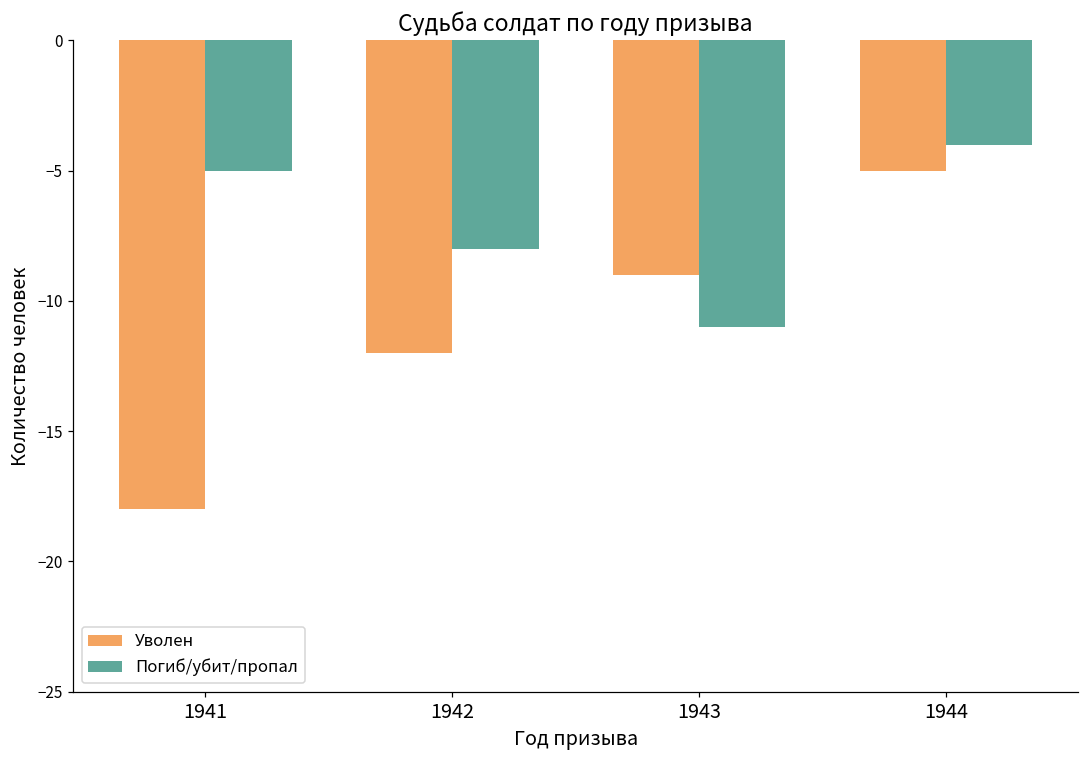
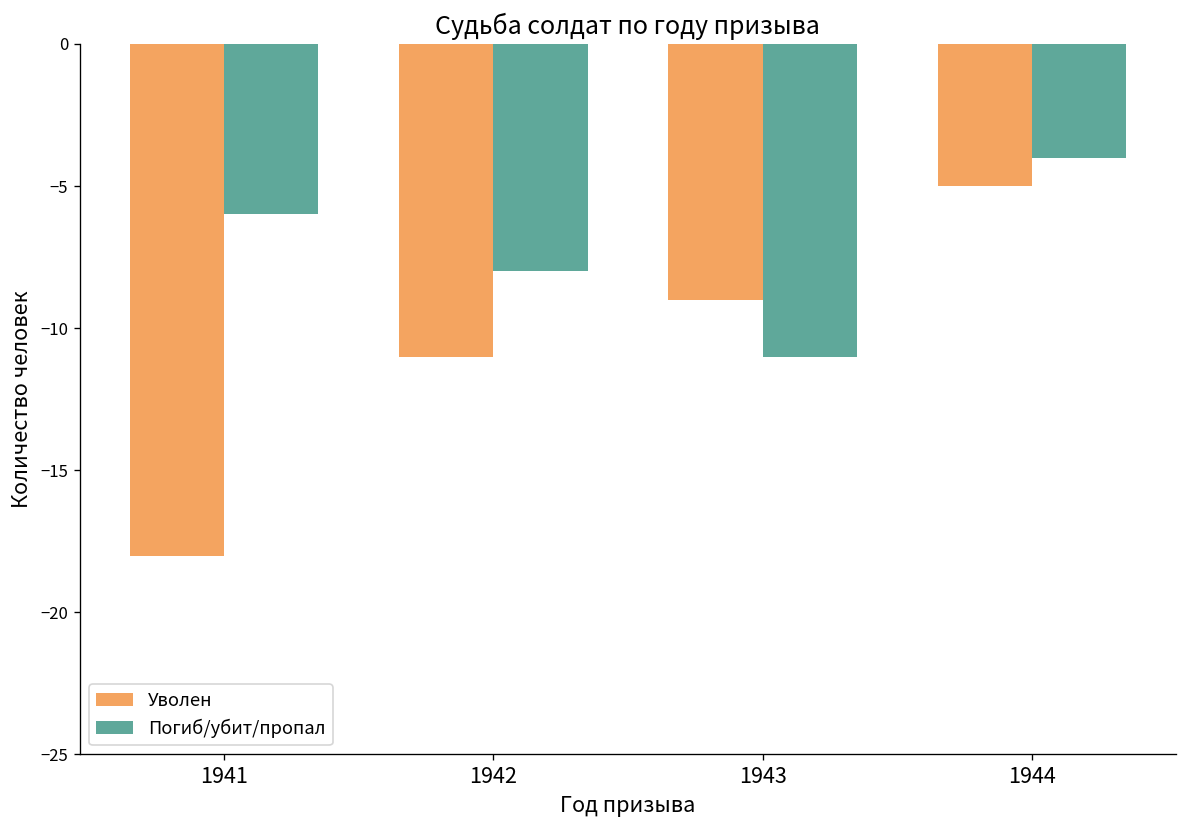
  {
    "Уволен": {
      "1941": -18.0,
-     "1942": -12.0,
+     "1942": -11.0,
      "1943": -9.0,
      "1944": -5.0
    },
    "Погиб/убит/пропал": {
-     "1941": -5.0,
+     "1941": -6.0,
      "1942": -8.0,
      "1943": -11.0,
      "1944": -4.0
    }
  }
